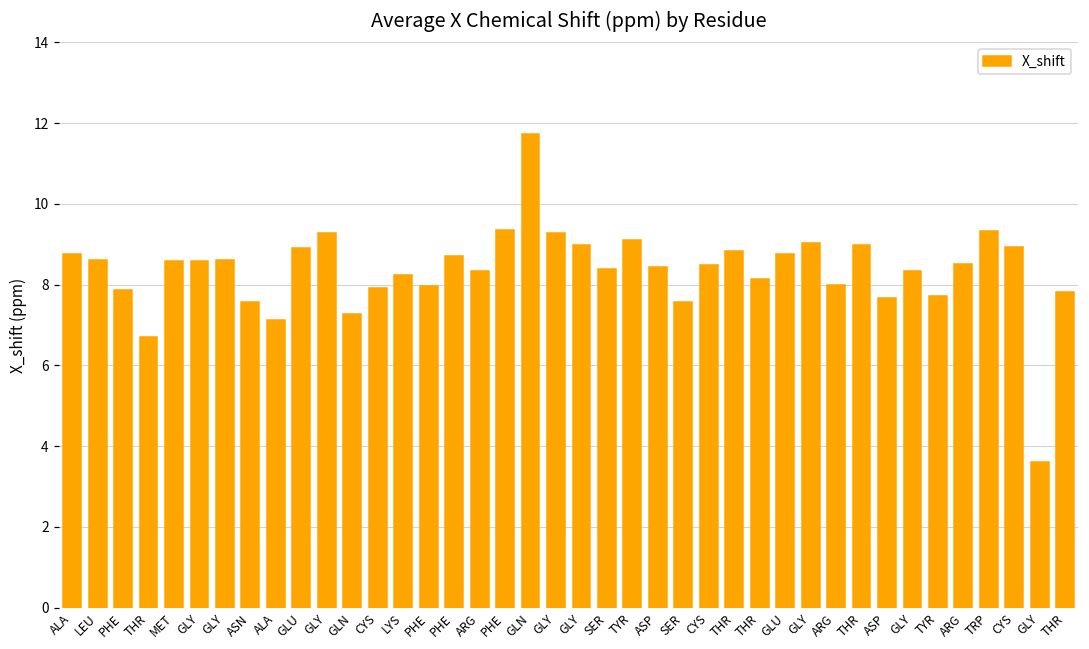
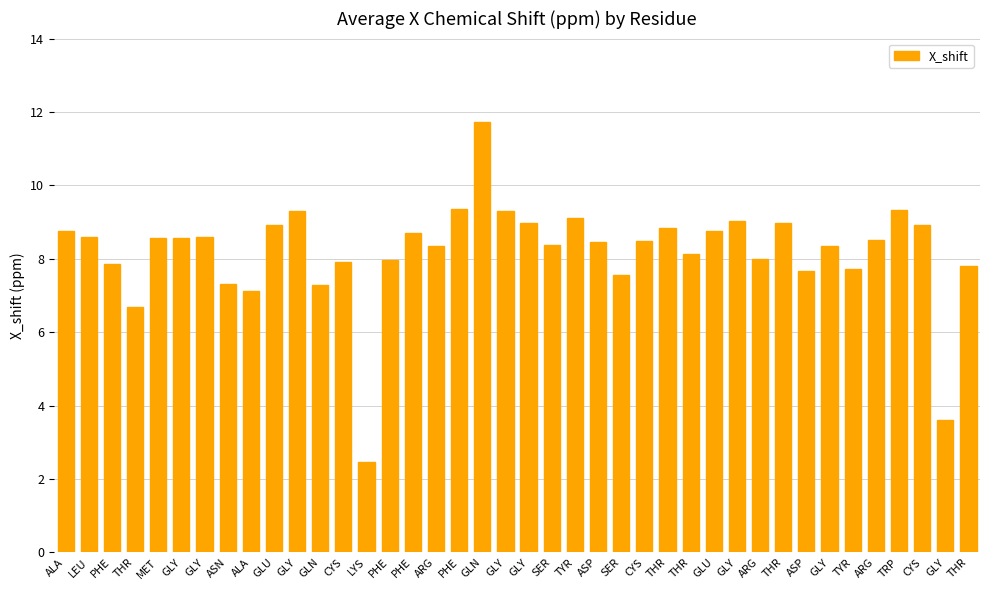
  {
    "LEU": 8.6,
    "MET": 8.6,
-   "ASN": 7.6,
-   "LYS": 8.2,
+   "ASN": 7.3,
+   "LYS": 2.5,
    "TRP": 9.3
  }
